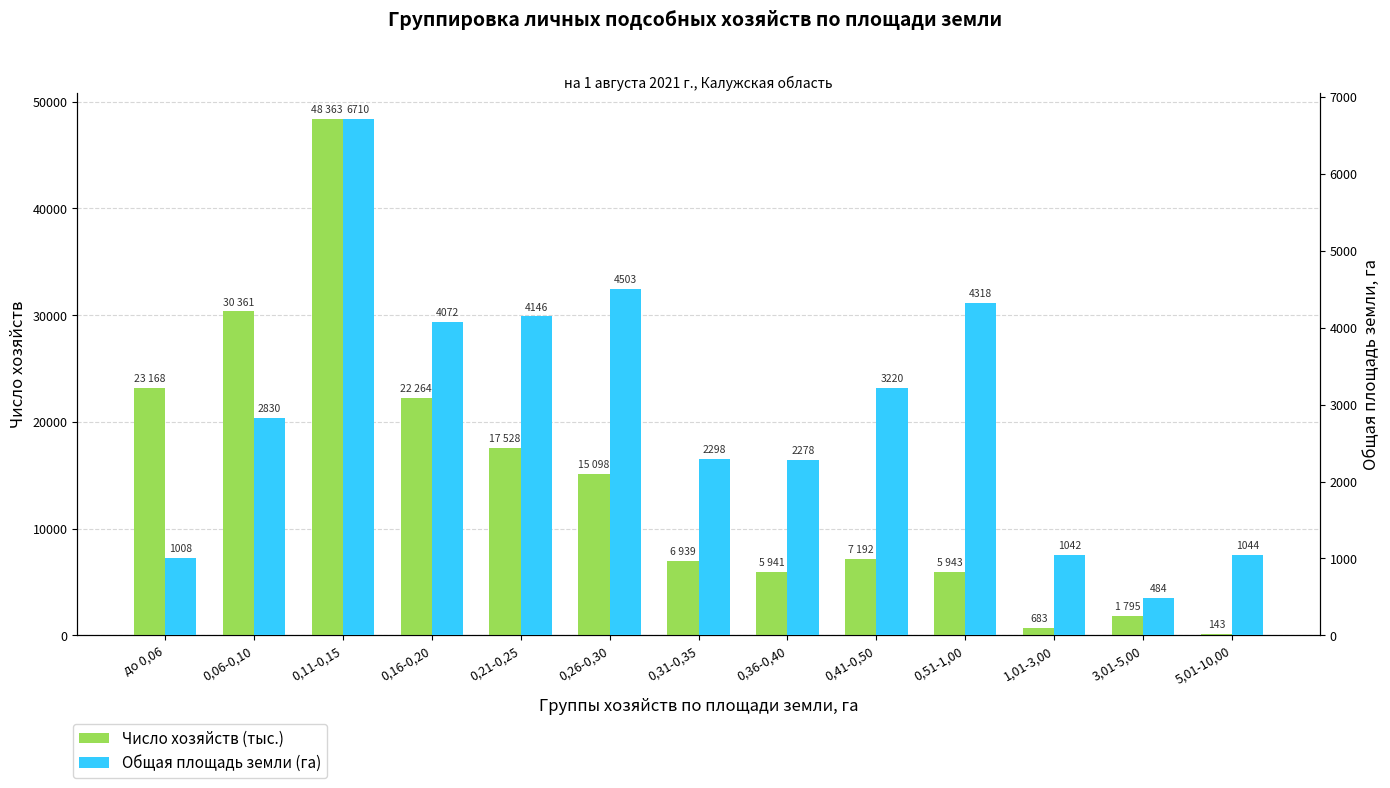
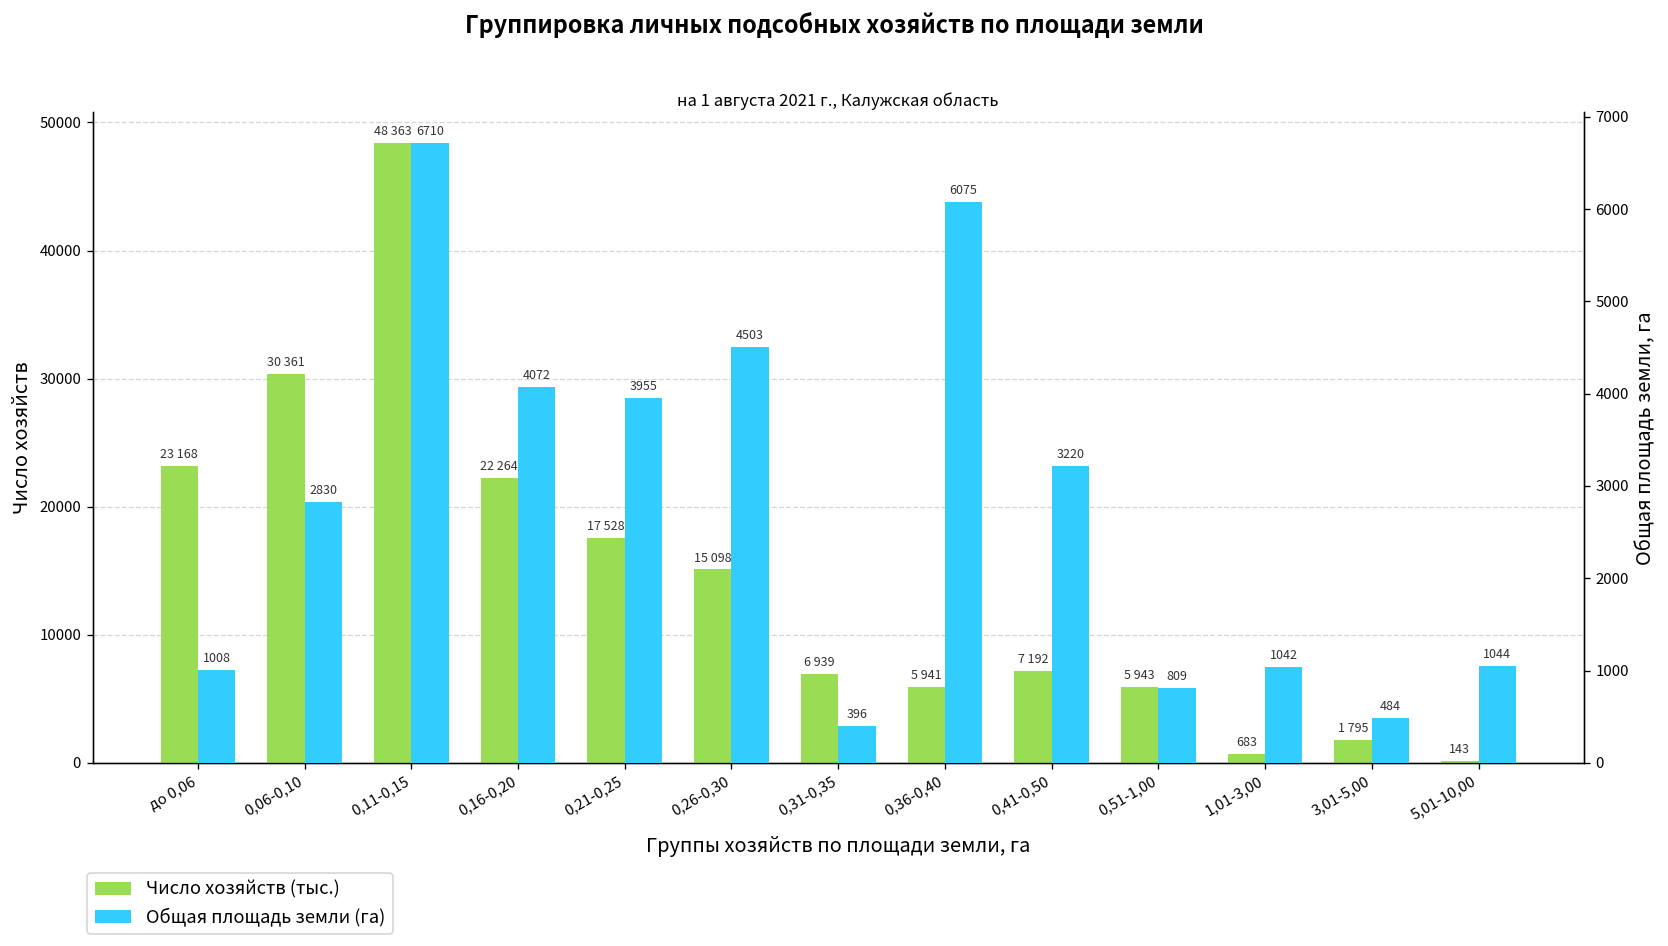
  {
    "Число хозяйств (тыс.)": {
      "1,01-3,00": 683,
      "5,01-10,00": 143
    },
    "Общая площадь земли (га)": {
      "до 0,06": 1008,
      "0,06-0,10": 2830,
      "0,11-0,15": 6710,
      "0,16-0,20": 4072,
-     "0,21-0,25": 4146,
+     "0,21-0,25": 3955,
      "0,26-0,30": 4503,
-     "0,31-0,35": 2298,
-     "0,36-0,40": 2278,
+     "0,31-0,35": 396,
+     "0,36-0,40": 6075,
      "0,41-0,50": 3220,
-     "0,51-1,00": 4318,
+     "0,51-1,00": 809,
      "1,01-3,00": 1042,
      "3,01-5,00": 484,
      "5,01-10,00": 1044
    }
  }
